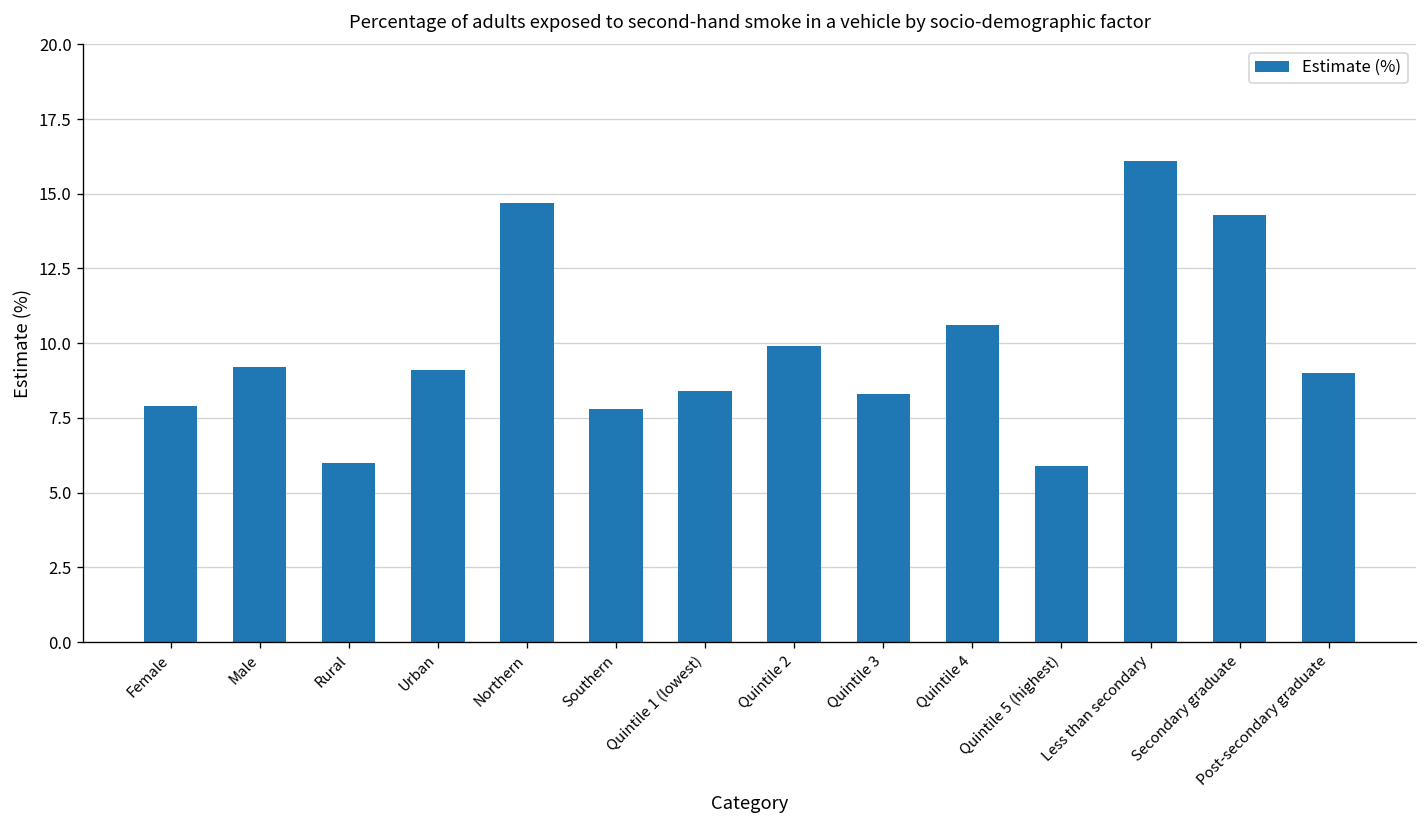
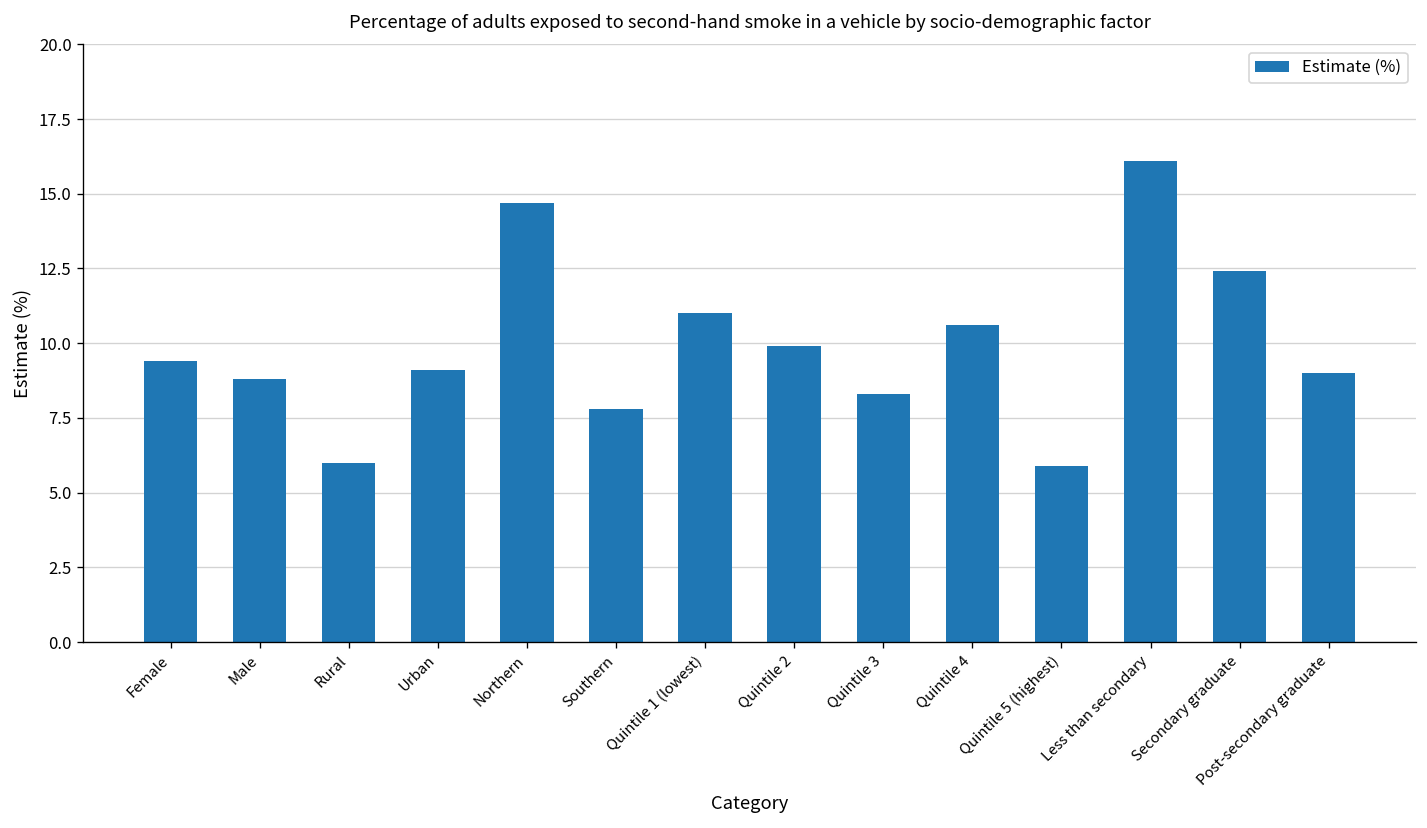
  {
-   "Female": 7.9,
-   "Male": 9.2,
+   "Female": 9.4,
+   "Male": 8.8,
    "Rural": 6.0,
    "Urban": 9.1,
    "Northern": 14.7,
    "Southern": 7.8,
-   "Quintile 1 (lowest)": 8.4,
+   "Quintile 1 (lowest)": 11.0,
    "Quintile 2": 9.9,
    "Quintile 3": 8.3,
    "Quintile 4": 10.6,
    "Quintile 5 (highest)": 5.9,
    "Less than secondary": 16.1,
-   "Secondary graduate": 14.3,
+   "Secondary graduate": 12.4,
    "Post-secondary graduate": 9.0
  }
